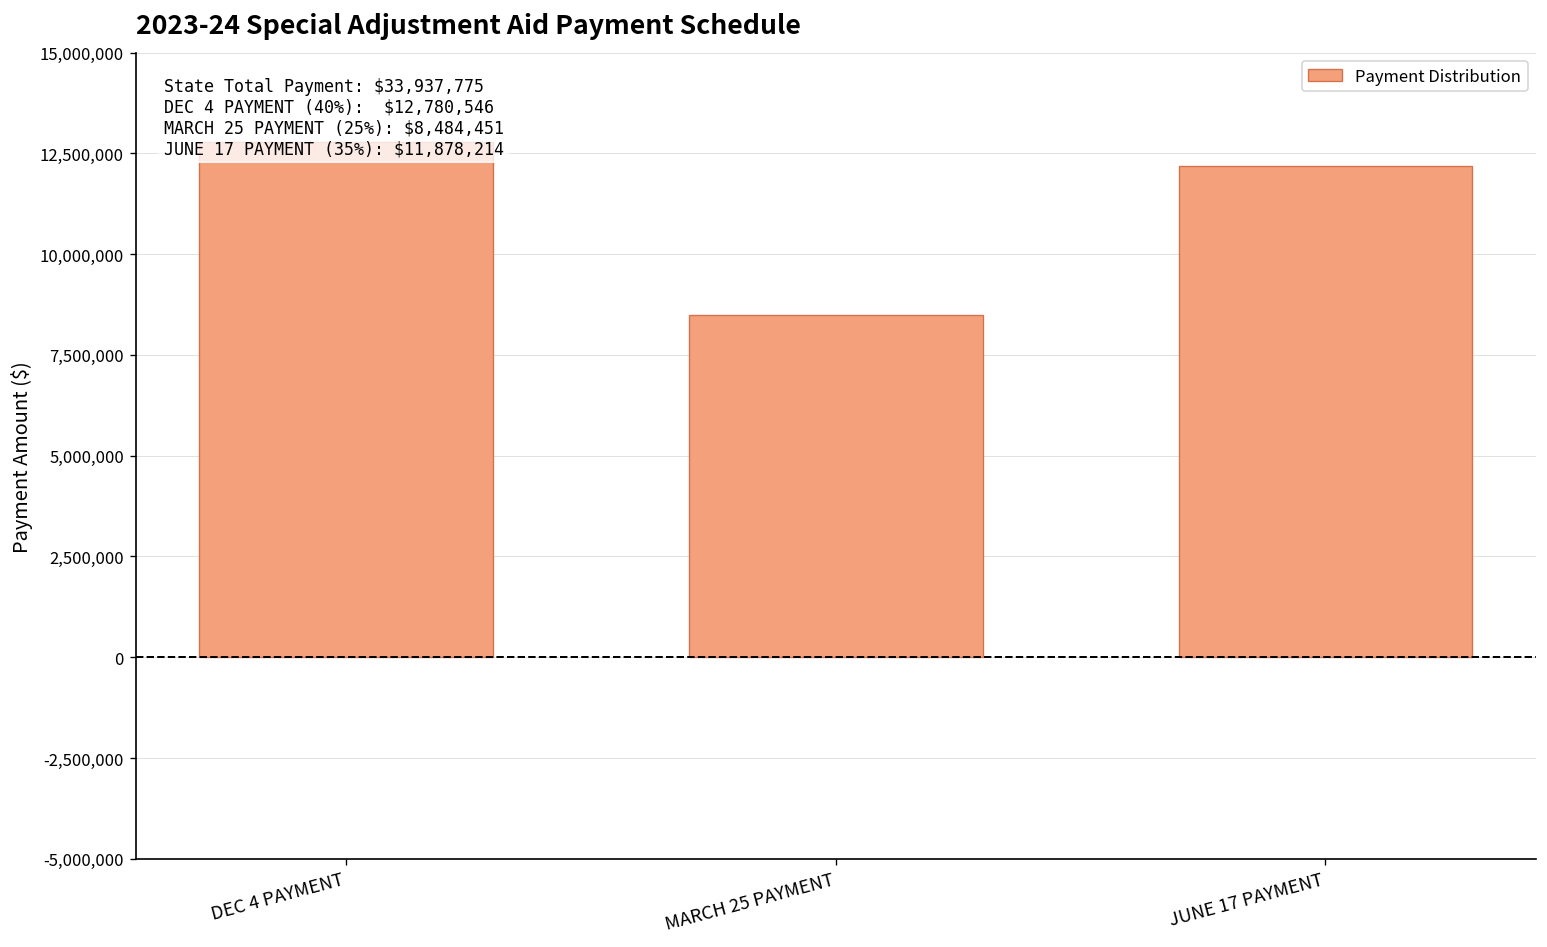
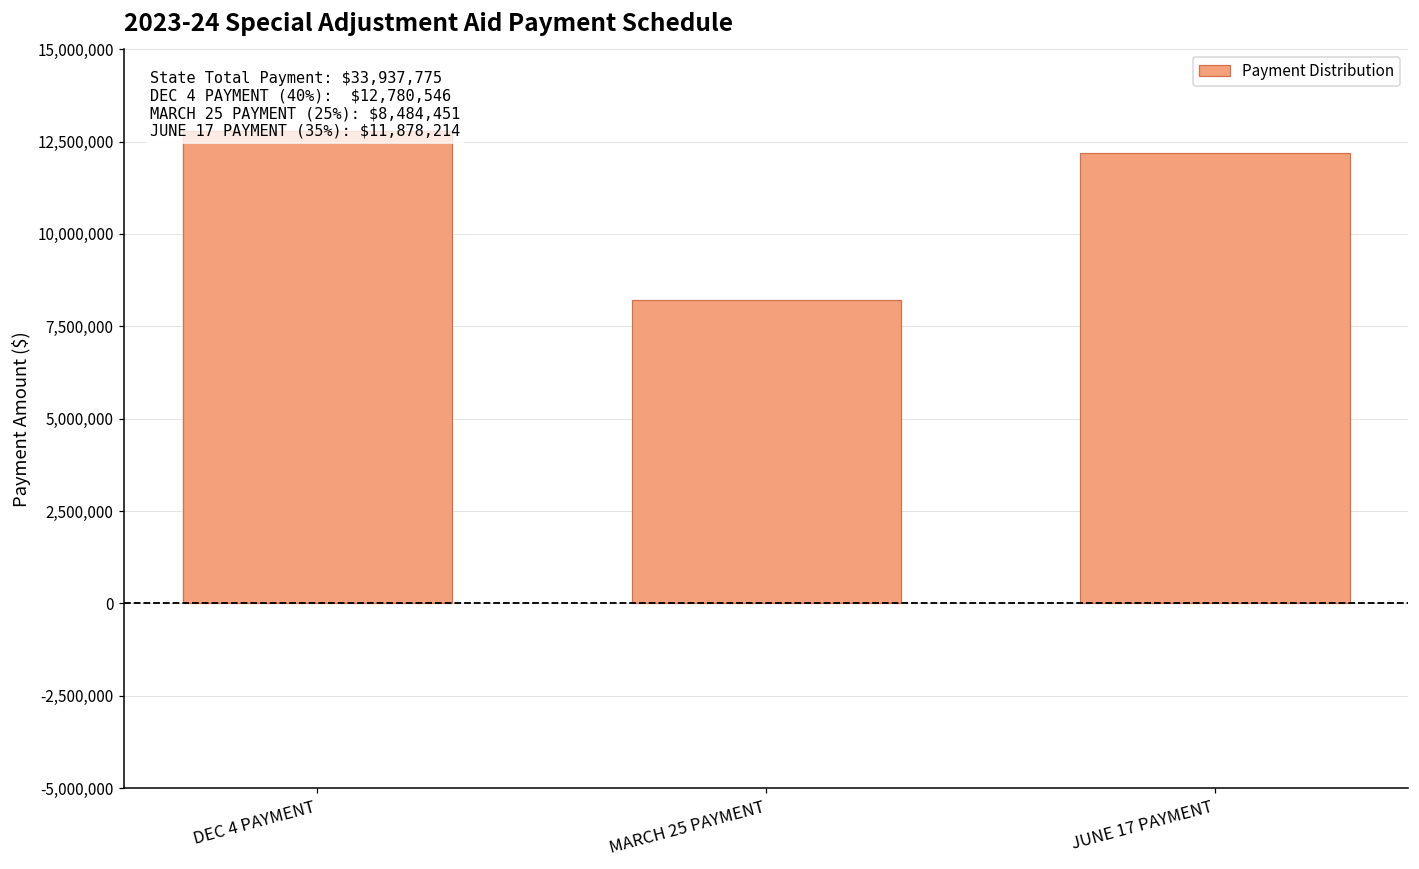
  {
-   "MARCH 25 PAYMENT": "8,500,000",
+   "MARCH 25 PAYMENT": "8,200,000",
    "JUNE 17 PAYMENT": "12,200,000"
  }
